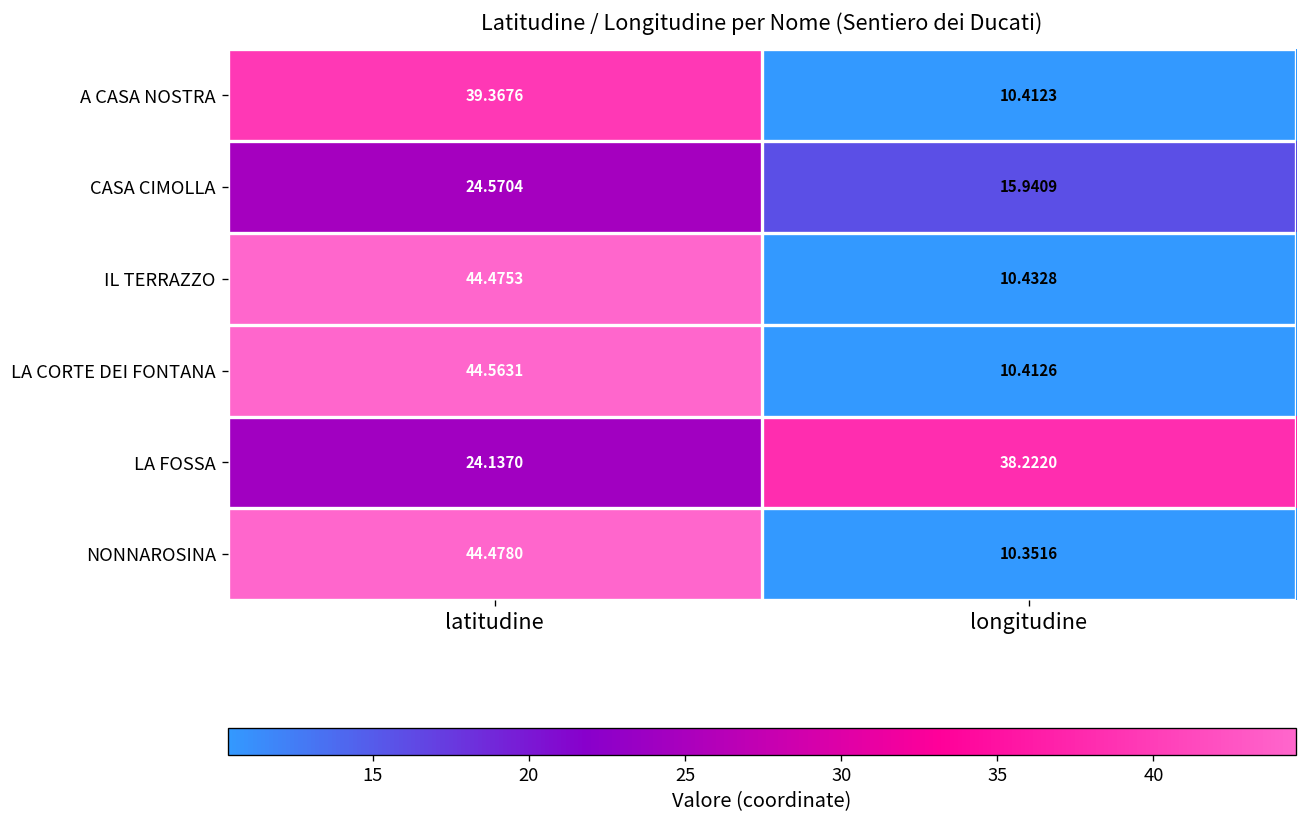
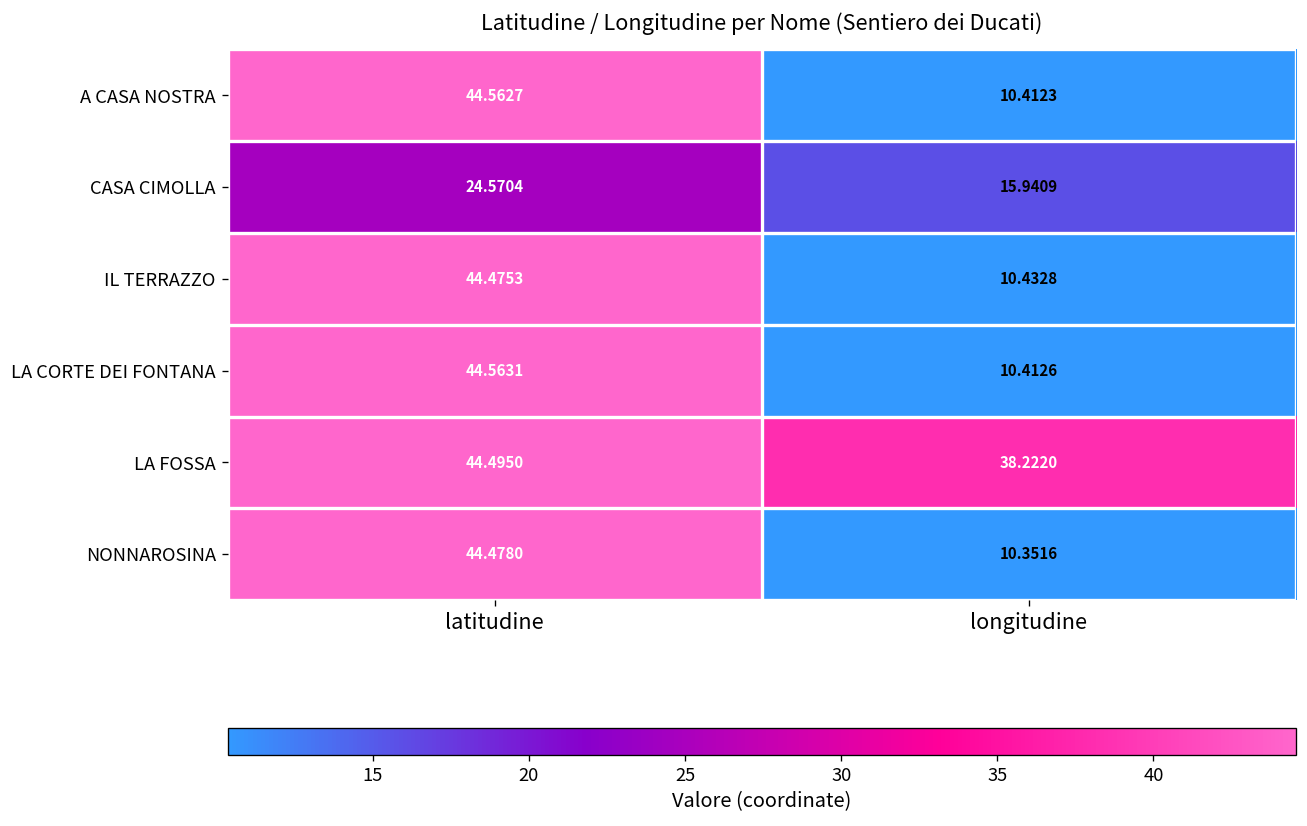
  {
    "A CASA NOSTRA": {
-     "latitudine": 39.3676,
+     "latitudine": 44.5627,
      "longitudine": 10.4123
    },
    "CASA CIMOLLA": {
      "latitudine": 24.5704,
      "longitudine": 15.9409
    },
    "IL TERRAZZO": {
      "latitudine": 44.4753,
      "longitudine": 10.4328
    },
    "LA CORTE DEI FONTANA": {
      "latitudine": 44.5631,
      "longitudine": 10.4126
    },
    "LA FOSSA": {
-     "latitudine": 24.1370,
+     "latitudine": 44.4950,
      "longitudine": 38.2220
    },
    "NONNAROSINA": {
      "latitudine": 44.4780,
      "longitudine": 10.3516
    }
  }
